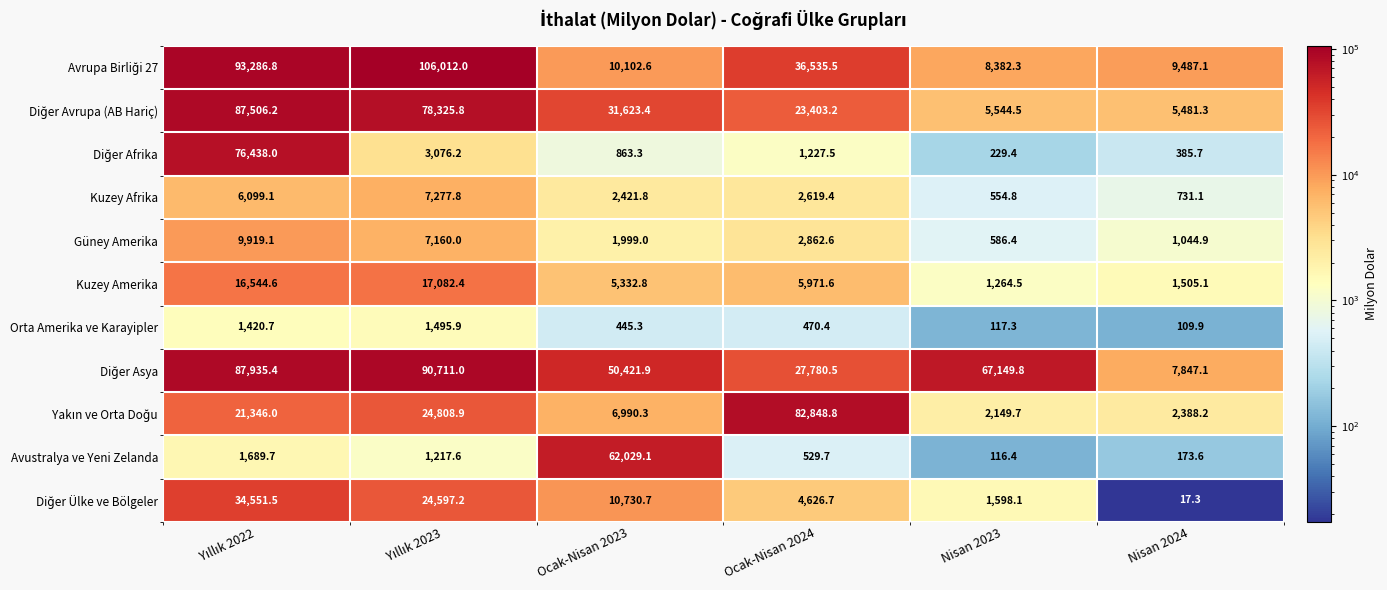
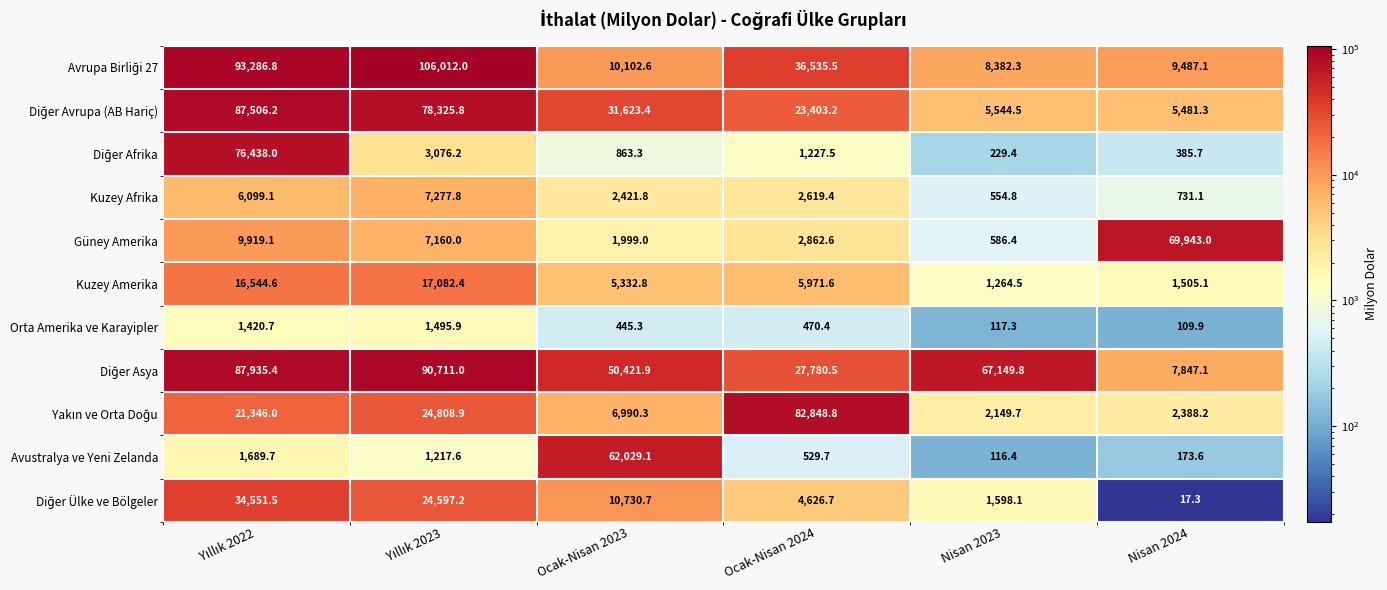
  {
    "Avrupa Birliği 27": {
      "Yıllık 2022": "93,286.8",
      "Yıllık 2023": "106,012.0",
      "Ocak-Nisan 2023": "10,102.6",
      "Ocak-Nisan 2024": "36,535.5",
      "Nisan 2023": "8,382.3",
      "Nisan 2024": "9,487.1"
    },
    "Diğer Avrupa (AB Hariç)": {
      "Yıllık 2022": "87,506.2",
      "Yıllık 2023": "78,325.8",
      "Ocak-Nisan 2023": "31,623.4",
      "Ocak-Nisan 2024": "23,403.2",
      "Nisan 2023": "5,544.5",
      "Nisan 2024": "5,481.3"
    },
    "Diğer Afrika": {
      "Yıllık 2022": "76,438.0",
      "Yıllık 2023": "3,076.2",
      "Ocak-Nisan 2023": "863.3",
      "Ocak-Nisan 2024": "1,227.5",
      "Nisan 2023": "229.4",
      "Nisan 2024": "385.7"
    },
    "Kuzey Afrika": {
      "Yıllık 2022": "6,099.1",
      "Yıllık 2023": "7,277.8",
      "Ocak-Nisan 2023": "2,421.8",
      "Ocak-Nisan 2024": "2,619.4",
      "Nisan 2023": "554.8",
      "Nisan 2024": "731.1"
    },
    "Güney Amerika": {
      "Yıllık 2022": "9,919.1",
      "Yıllık 2023": "7,160.0",
      "Ocak-Nisan 2023": "1,999.0",
      "Ocak-Nisan 2024": "2,862.6",
      "Nisan 2023": "586.4",
-     "Nisan 2024": "1,044.9"
+     "Nisan 2024": "69,943.0"
    },
    "Kuzey Amerika": {
      "Yıllık 2022": "16,544.6",
      "Yıllık 2023": "17,082.4",
      "Ocak-Nisan 2023": "5,332.8",
      "Ocak-Nisan 2024": "5,971.6",
      "Nisan 2023": "1,264.5",
      "Nisan 2024": "1,505.1"
    },
    "Orta Amerika ve Karayipler": {
      "Yıllık 2022": "1,420.7",
      "Yıllık 2023": "1,495.9",
      "Ocak-Nisan 2023": "445.3",
      "Ocak-Nisan 2024": "470.4",
      "Nisan 2023": "117.3",
      "Nisan 2024": "109.9"
    },
    "Diğer Asya": {
      "Yıllık 2022": "87,935.4",
      "Yıllık 2023": "90,711.0",
      "Ocak-Nisan 2023": "50,421.9",
      "Ocak-Nisan 2024": "27,780.5",
      "Nisan 2023": "67,149.8",
      "Nisan 2024": "7,847.1"
    },
    "Yakın ve Orta Doğu": {
      "Yıllık 2022": "21,346.0",
      "Yıllık 2023": "24,808.9",
      "Ocak-Nisan 2023": "6,990.3",
      "Ocak-Nisan 2024": "82,848.8",
      "Nisan 2023": "2,149.7",
      "Nisan 2024": "2,388.2"
    },
    "Avustralya ve Yeni Zelanda": {
      "Yıllık 2022": "1,689.7",
      "Yıllık 2023": "1,217.6",
      "Ocak-Nisan 2023": "62,029.1",
      "Ocak-Nisan 2024": "529.7",
      "Nisan 2023": "116.4",
      "Nisan 2024": "173.6"
    },
    "Diğer Ülke ve Bölgeler": {
      "Yıllık 2022": "34,551.5",
      "Yıllık 2023": "24,597.2",
      "Ocak-Nisan 2023": "10,730.7",
      "Ocak-Nisan 2024": "4,626.7",
      "Nisan 2023": "1,598.1",
      "Nisan 2024": "17.3"
    }
  }
